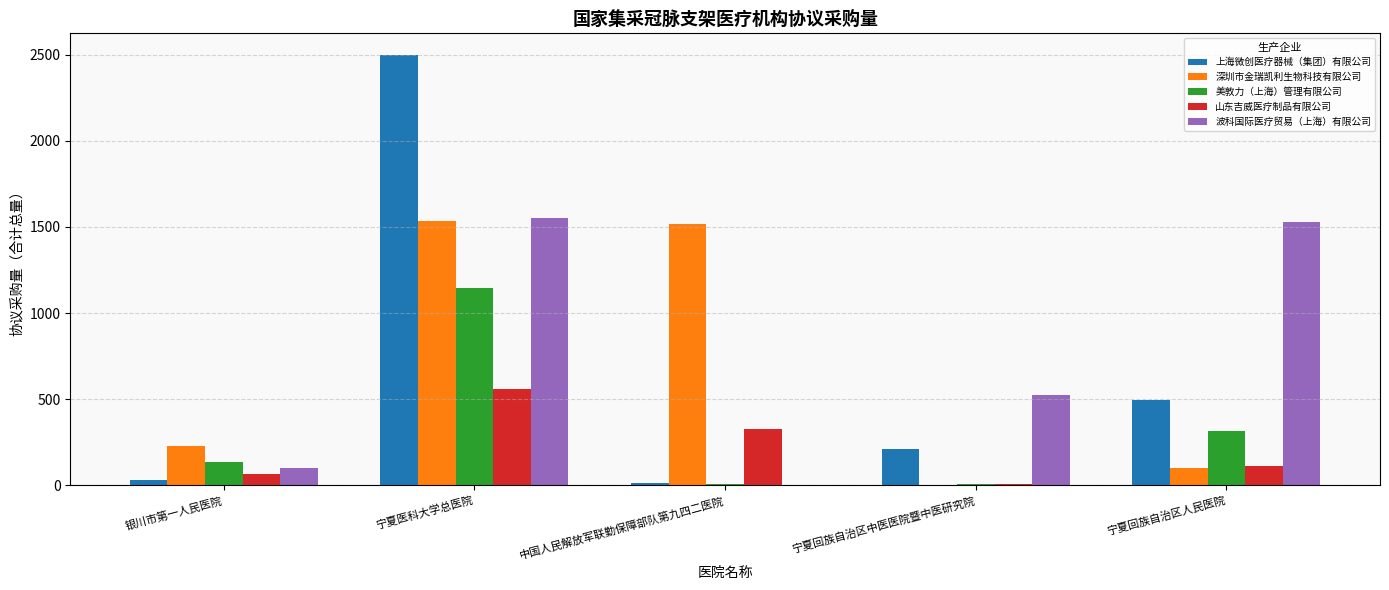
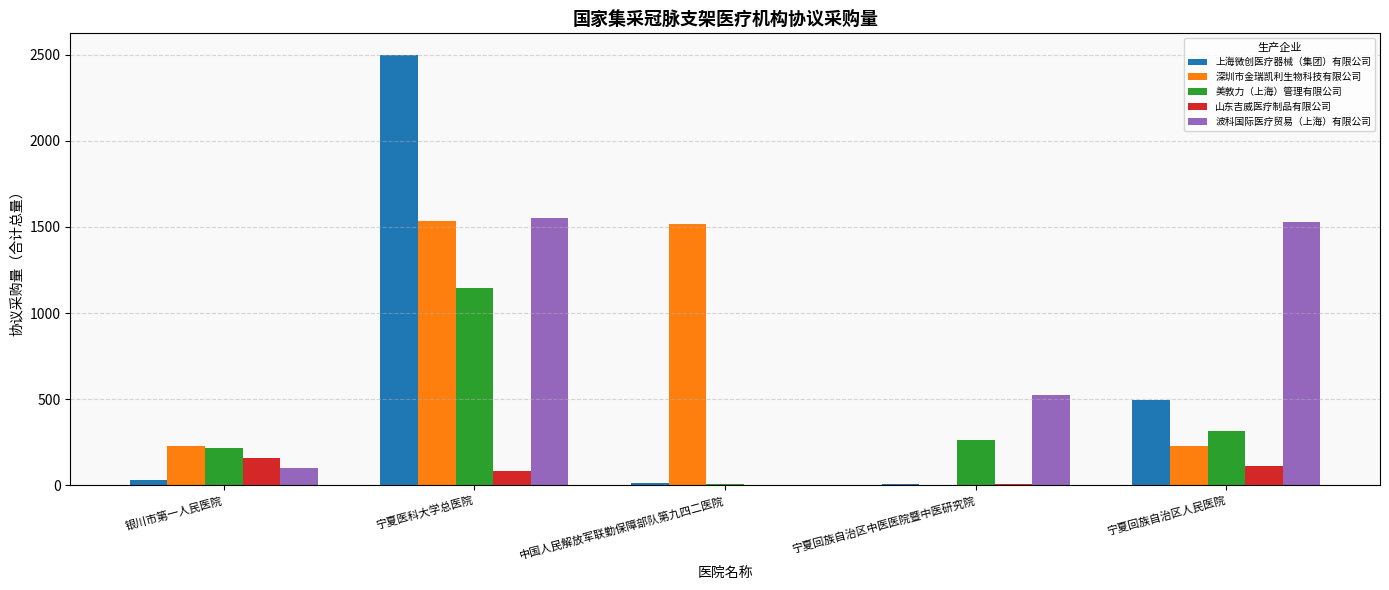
  {
    "上海微创医疗器械（集团）有限公司": {
      "银川市第一人民医院": 30,
      "宁夏医科大学总医院": 2500,
-     "宁夏回族自治区中医医院暨中医研究院": 210,
+     "宁夏回族自治区中医医院暨中医研究院": 10,
      "宁夏回族自治区人民医院": 500
    },
    "深圳市金瑞凯利生物科技有限公司": {
      "银川市第一人民医院": 230,
      "宁夏医科大学总医院": 1530,
      "中国人民解放军联勤保障部队第九四二医院": 1520,
-     "宁夏回族自治区人民医院": 100
+     "宁夏回族自治区人民医院": 230
    },
    "美敦力（上海）管理有限公司": {
-     "银川市第一人民医院": 130,
+     "银川市第一人民医院": 220,
      "宁夏医科大学总医院": 1140,
-     "宁夏回族自治区中医医院暨中医研究院": 10,
+     "宁夏回族自治区中医医院暨中医研究院": 260,
      "宁夏回族自治区人民医院": 320
    },
    "山东吉威医疗制品有限公司": {
-     "银川市第一人民医院": 70,
-     "宁夏医科大学总医院": 560,
-     "中国人民解放军联勤保障部队第九四二医院": 330,
+     "银川市第一人民医院": 160,
+     "宁夏医科大学总医院": 80,
+     "中国人民解放军联勤保障部队第九四二医院": 0,
      "宁夏回族自治区人民医院": 110
    },
    "波科国际医疗贸易（上海）有限公司": {
      "银川市第一人民医院": 100,
      "宁夏医科大学总医院": 1550,
      "中国人民解放军联勤保障部队第九四二医院": 0,
      "宁夏回族自治区中医医院暨中医研究院": 520,
      "宁夏回族自治区人民医院": 1530
    }
  }
